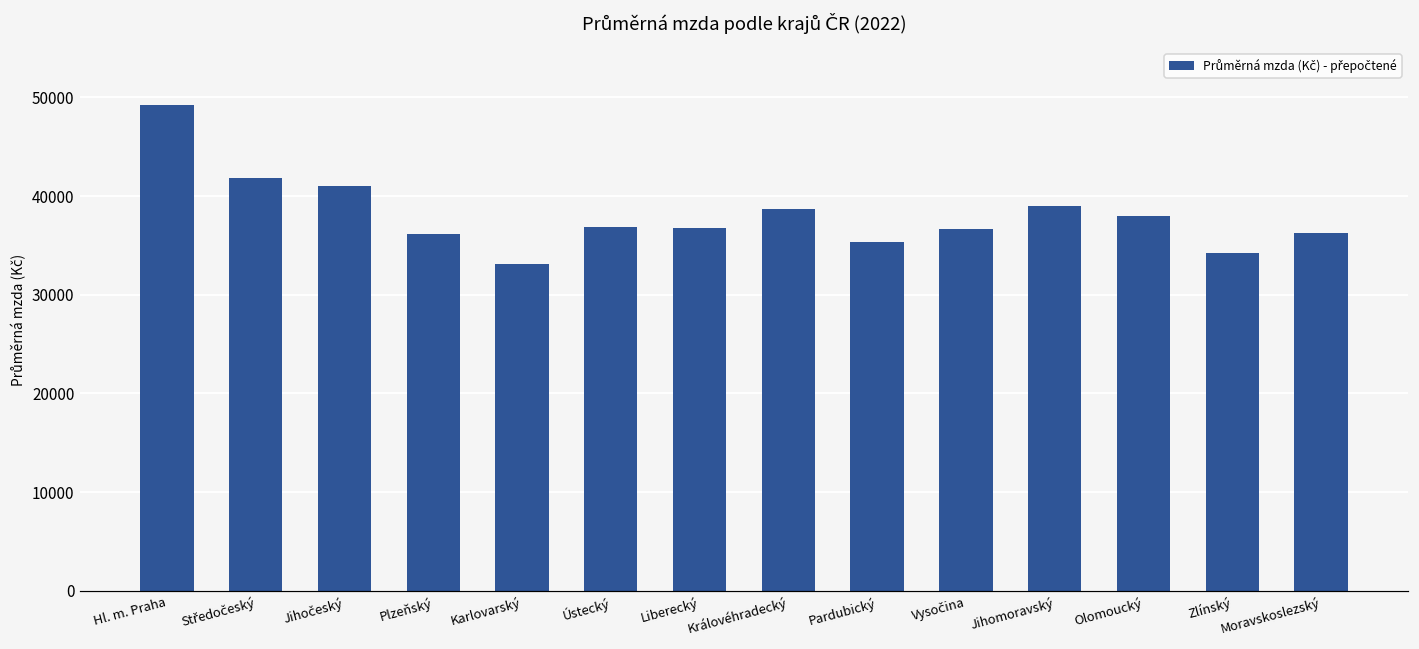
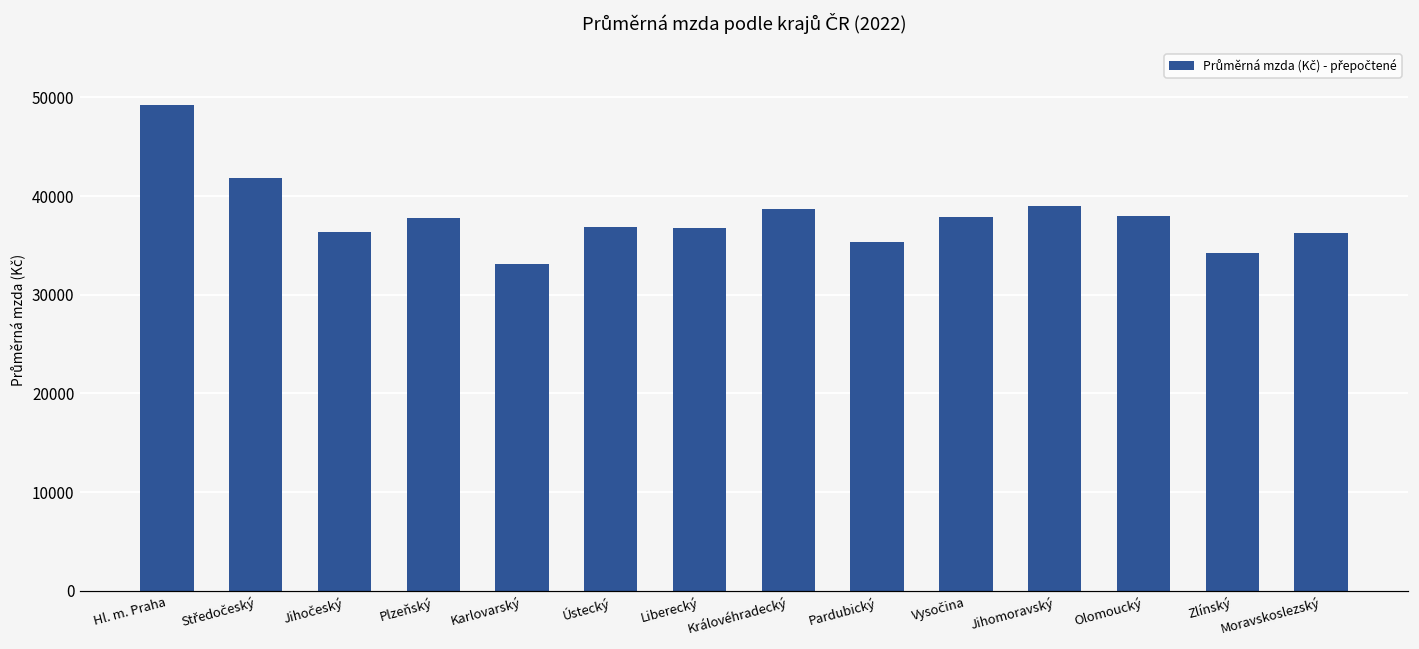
  {
    "Hl. m. Praha": 49000,
    "Středočeský": 42000,
-   "Jihočeský": 41000,
-   "Plzeňský": 36000,
+   "Jihočeský": 36000,
+   "Plzeňský": 38000,
    "Karlovarský": 33000,
    "Ústecký": 37000,
    "Liberecký": 37000,
    "Královéhradecký": 39000,
    "Pardubický": 35000,
-   "Vysočina": 37000,
+   "Vysočina": 38000,
    "Jihomoravský": 39000,
    "Olomoucký": 38000,
    "Zlínský": 34000,
    "Moravskoslezský": 36000
  }
